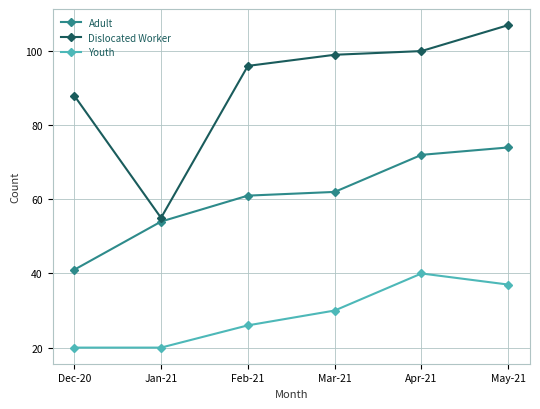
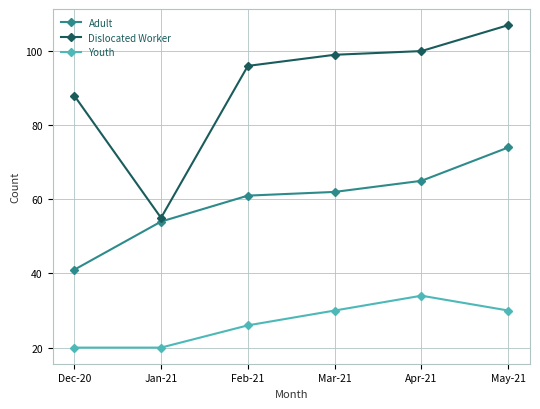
  {
    "Adult": {
      "Dec-20": 41,
      "Jan-21": 54,
      "Feb-21": 61,
      "Mar-21": 62,
-     "Apr-21": 72,
+     "Apr-21": 65,
      "May-21": 74
    },
    "Dislocated Worker": {
      "Dec-20": 88,
      "Jan-21": 55,
      "Feb-21": 96,
      "Mar-21": 99,
      "Apr-21": 100,
      "May-21": 107
    },
    "Youth": {
      "Dec-20": 20,
      "Jan-21": 20,
      "Feb-21": 26,
      "Mar-21": 30,
-     "Apr-21": 40,
-     "May-21": 37
+     "Apr-21": 34,
+     "May-21": 30
    }
  }
